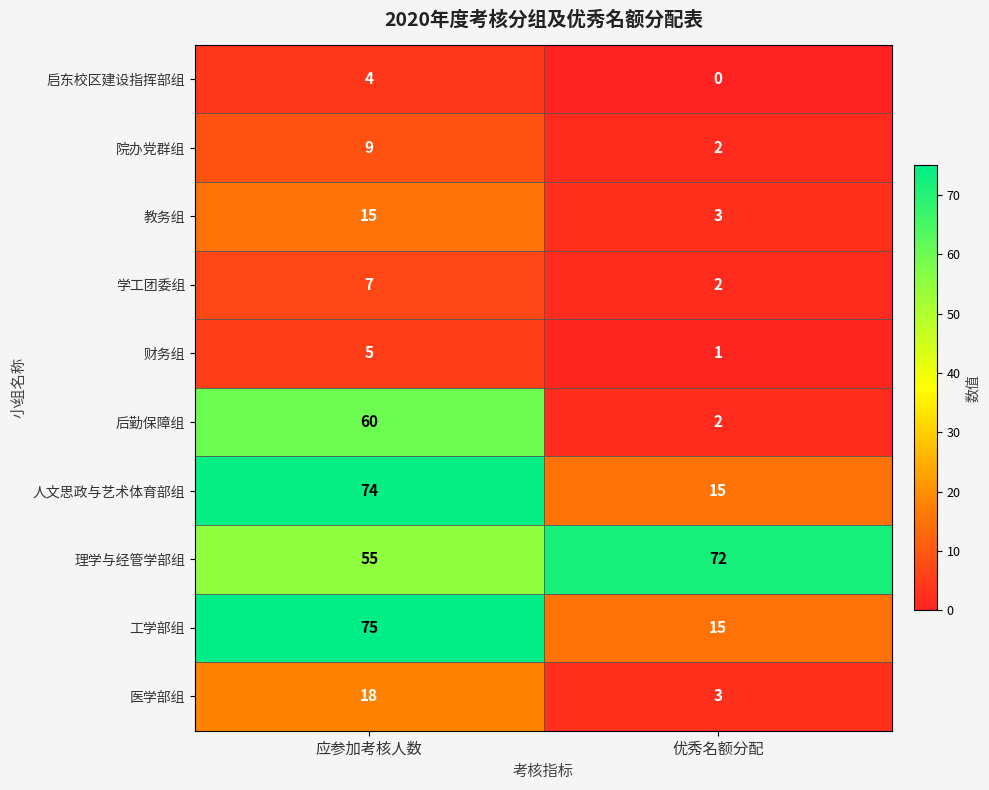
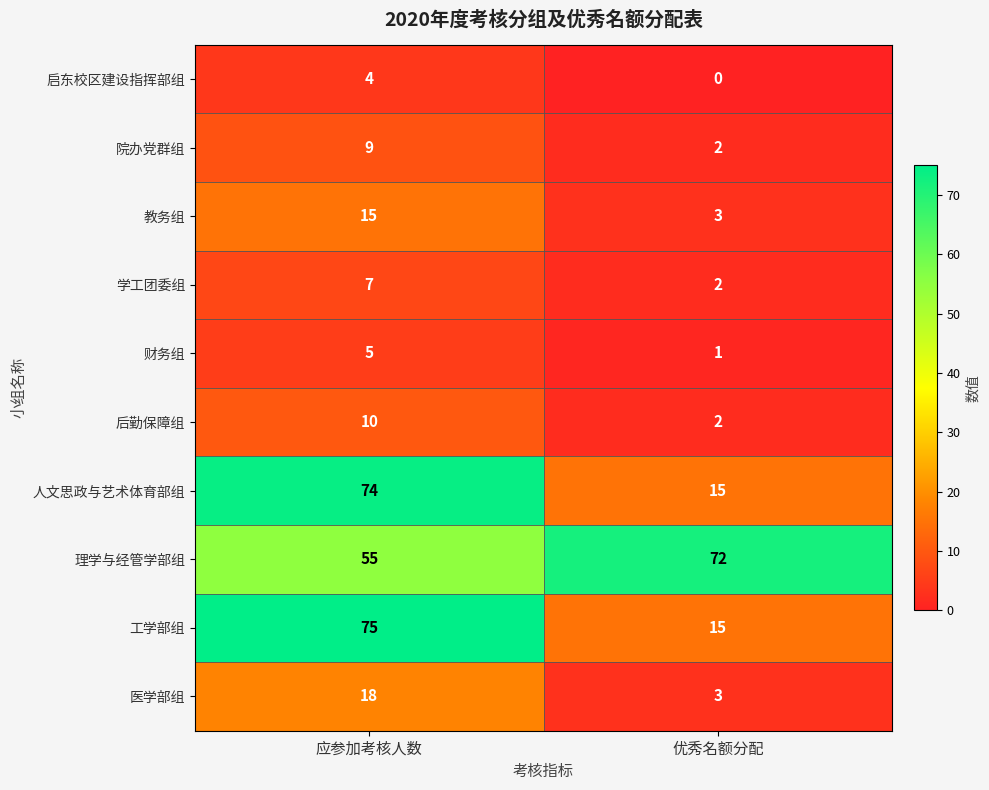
  {
    "启东校区建设指挥部组": {
      "应参加考核人数": 4,
      "优秀名额分配": 0
    },
    "院办党群组": {
      "应参加考核人数": 9,
      "优秀名额分配": 2
    },
    "教务组": {
      "应参加考核人数": 15,
      "优秀名额分配": 3
    },
    "学工团委组": {
      "应参加考核人数": 7,
      "优秀名额分配": 2
    },
    "财务组": {
      "应参加考核人数": 5,
      "优秀名额分配": 1
    },
    "后勤保障组": {
-     "应参加考核人数": 60,
+     "应参加考核人数": 10,
      "优秀名额分配": 2
    },
    "人文思政与艺术体育部组": {
      "应参加考核人数": 74,
      "优秀名额分配": 15
    },
    "理学与经管学部组": {
      "应参加考核人数": 55,
      "优秀名额分配": 72
    },
    "工学部组": {
      "应参加考核人数": 75,
      "优秀名额分配": 15
    },
    "医学部组": {
      "应参加考核人数": 18,
      "优秀名额分配": 3
    }
  }
